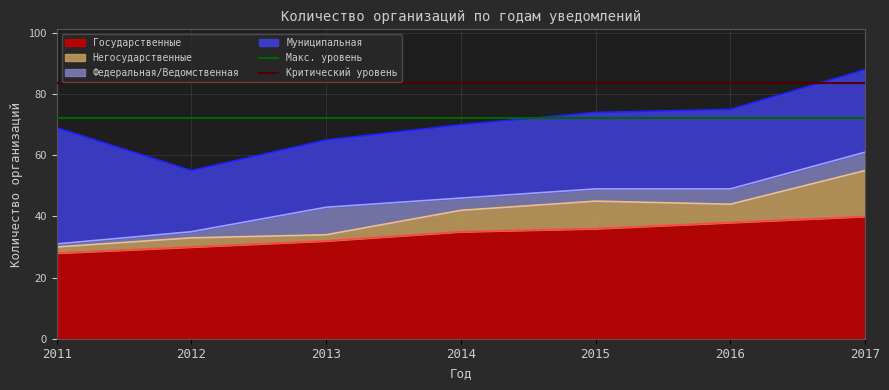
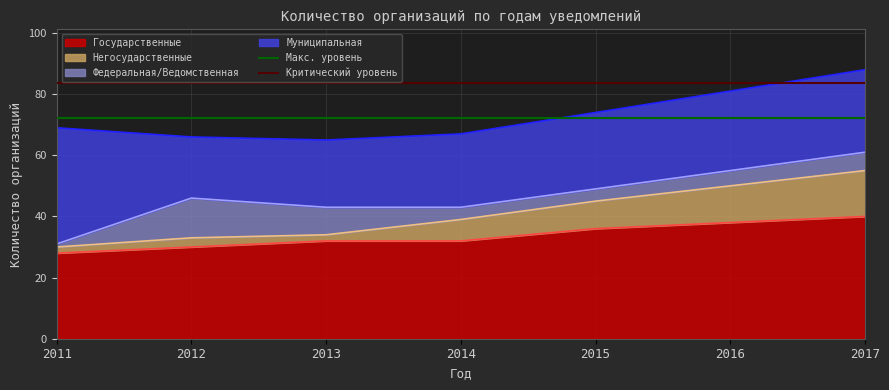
  {
    "Государственные": {
      "2011": 28,
      "2012": 30,
      "2013": 32,
-     "2014": 35,
+     "2014": 32,
      "2015": 36,
      "2016": 38,
      "2017": 40
    },
    "Негосударственные": {
      "2011": 2,
      "2012": 3,
      "2013": 2,
      "2014": 7,
      "2015": 9,
-     "2016": 6,
+     "2016": 12,
      "2017": 15
    },
    "Федеральная/Ведомственная": {
      "2011": 1,
-     "2012": 2,
+     "2012": 13,
      "2013": 9,
      "2014": 4,
      "2015": 4,
      "2016": 5,
      "2017": 6
    },
    "Муниципальная": {
      "2011": 38,
      "2012": 20,
      "2013": 22,
      "2014": 24,
      "2015": 25,
      "2016": 26,
      "2017": 27
    }
  }
